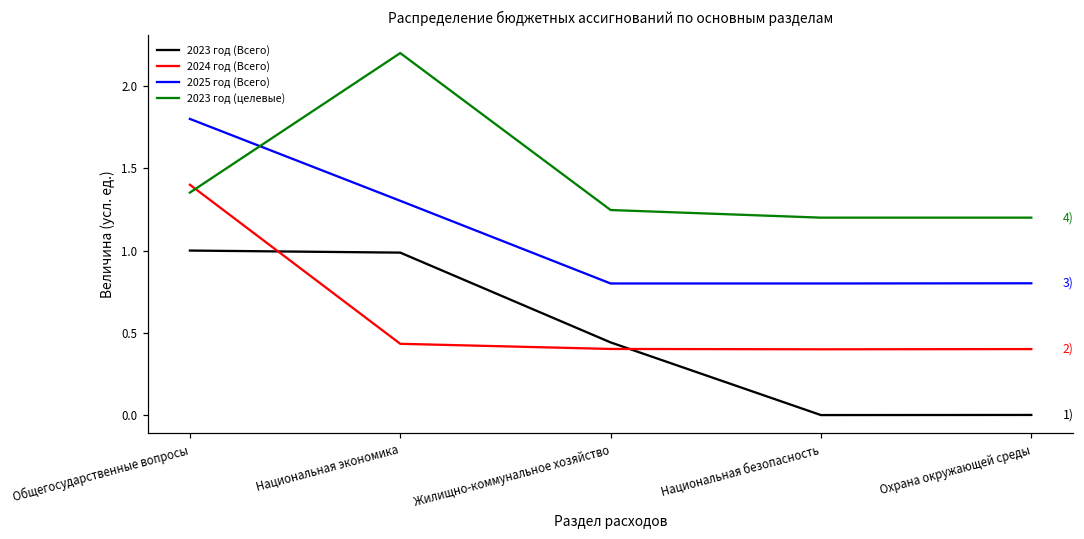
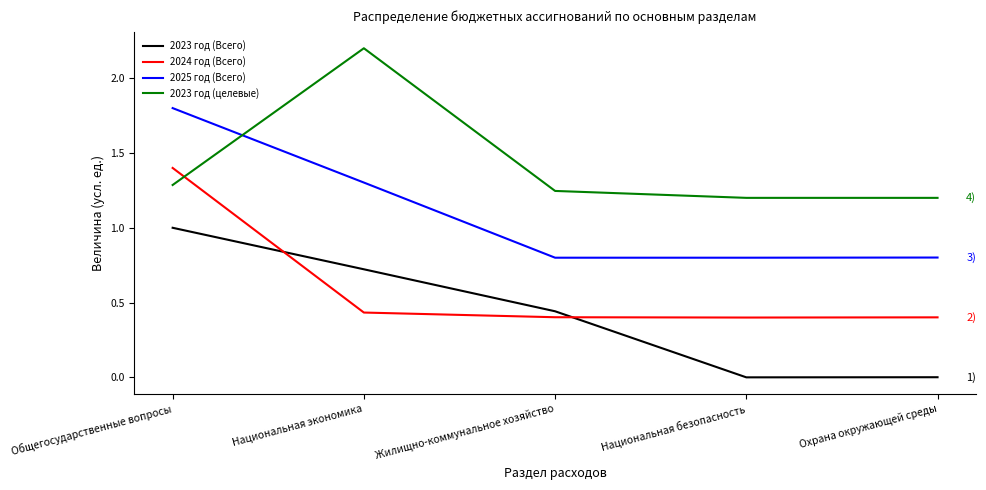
  {
    "2023 год (Всего)": {
      "Общегосударственные вопросы": 1.00,
-     "Национальная экономика": 0.99,
+     "Национальная экономика": 0.72,
      "Жилищно-коммунальное хозяйство": 0.44,
      "Национальная безопасность": 0.00,
      "Охрана окружающей среды": 0.00
    },
    "2024 год (Всего)": {
      "Общегосударственные вопросы": 1.40,
      "Национальная экономика": 0.43,
      "Жилищно-коммунальное хозяйство": 0.40,
      "Национальная безопасность": 0.40,
      "Охрана окружающей среды": 0.40
    },
    "2025 год (Всего)": {
      "Общегосударственные вопросы": 1.80,
      "Национальная экономика": 1.30,
      "Жилищно-коммунальное хозяйство": 0.80,
      "Национальная безопасность": 0.80,
      "Охрана окружающей среды": 0.80
    },
    "2023 год (целевые)": {
-     "Общегосударственные вопросы": 1.35,
+     "Общегосударственные вопросы": 1.29,
      "Национальная экономика": 2.20,
      "Жилищно-коммунальное хозяйство": 1.25,
      "Национальная безопасность": 1.20,
      "Охрана окружающей среды": 1.20
    }
  }
